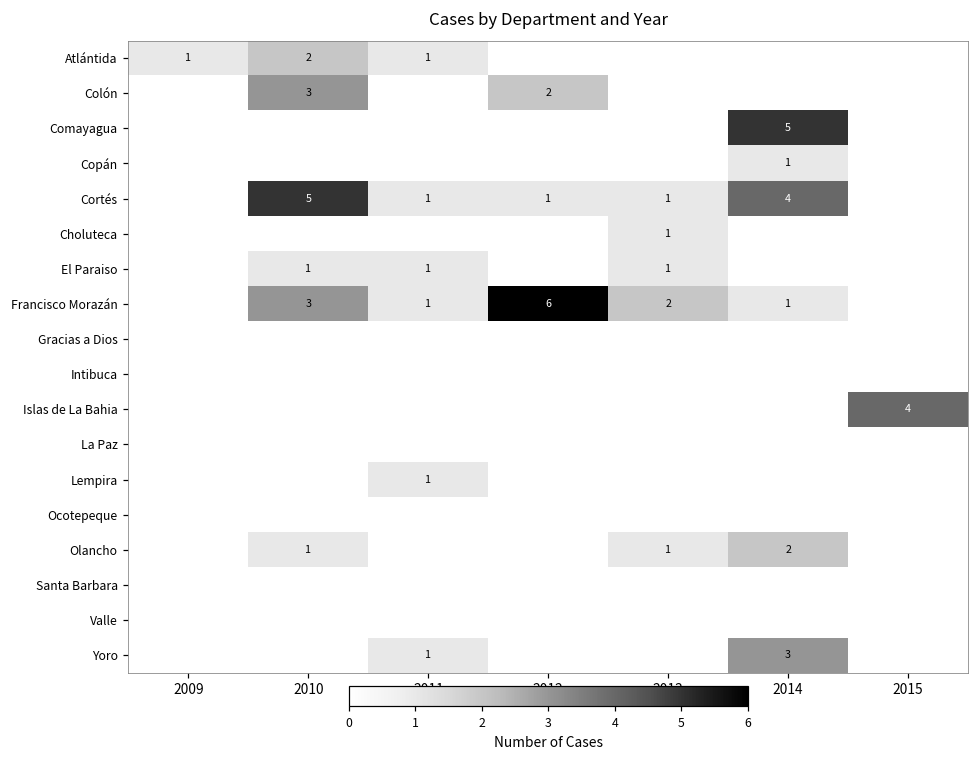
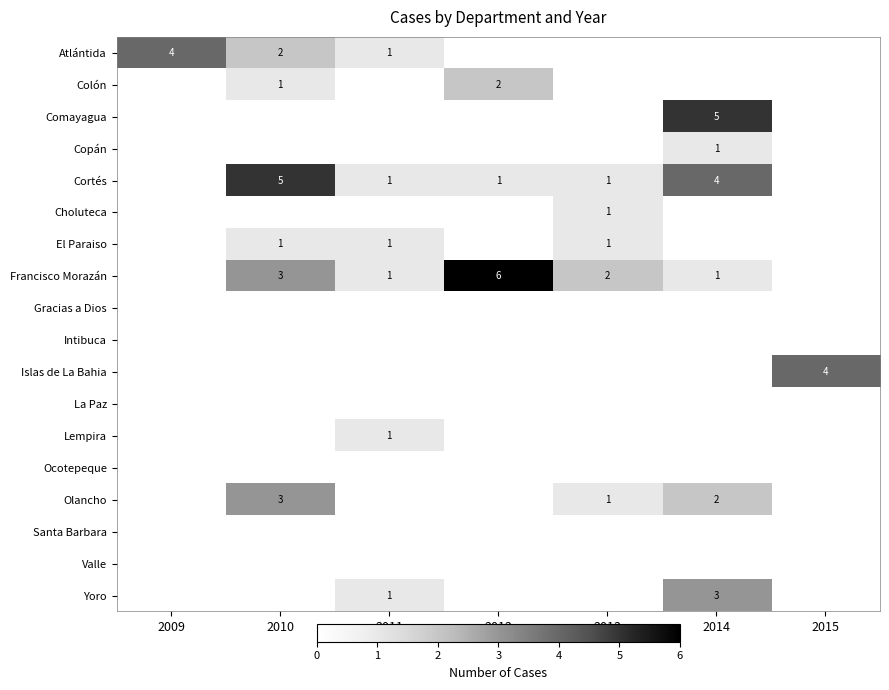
  {
    "Atlántida": {
-     "2009": 1,
+     "2009": 4,
      "2010": 2
    },
    "Colón": {
-     "2010": 3
+     "2010": 1
    },
    "Comayagua": {
      "2014": 5
    },
    "Copán": {
      "2014": 1
    },
    "Cortés": {
      "2010": 5,
      "2014": 4
    },
    "El Paraiso": {
      "2010": 1
    },
    "Francisco Morazán": {
      "2010": 3,
      "2014": 1
    },
    "Islas de La Bahia": {
      "2015": 4
    },
    "Olancho": {
-     "2010": 1,
+     "2010": 3,
      "2014": 2
    },
    "Yoro": {
      "2014": 3
    }
  }
